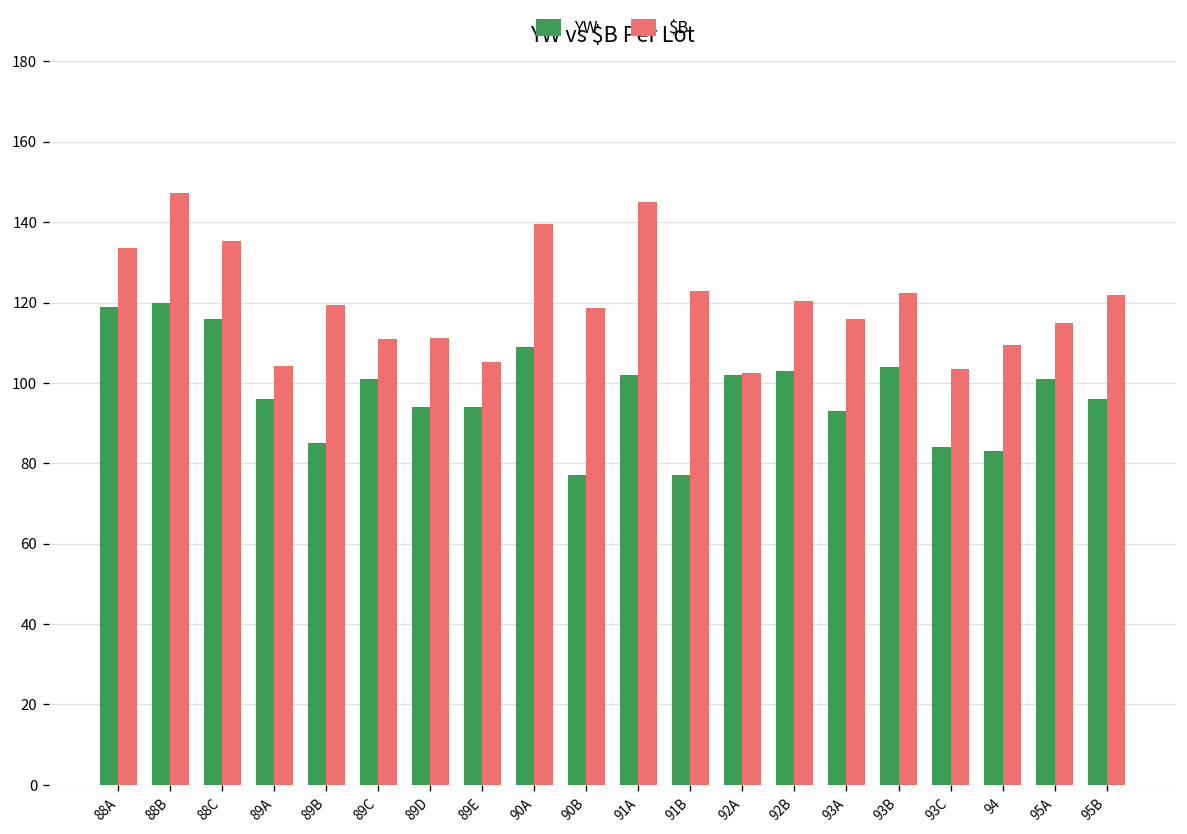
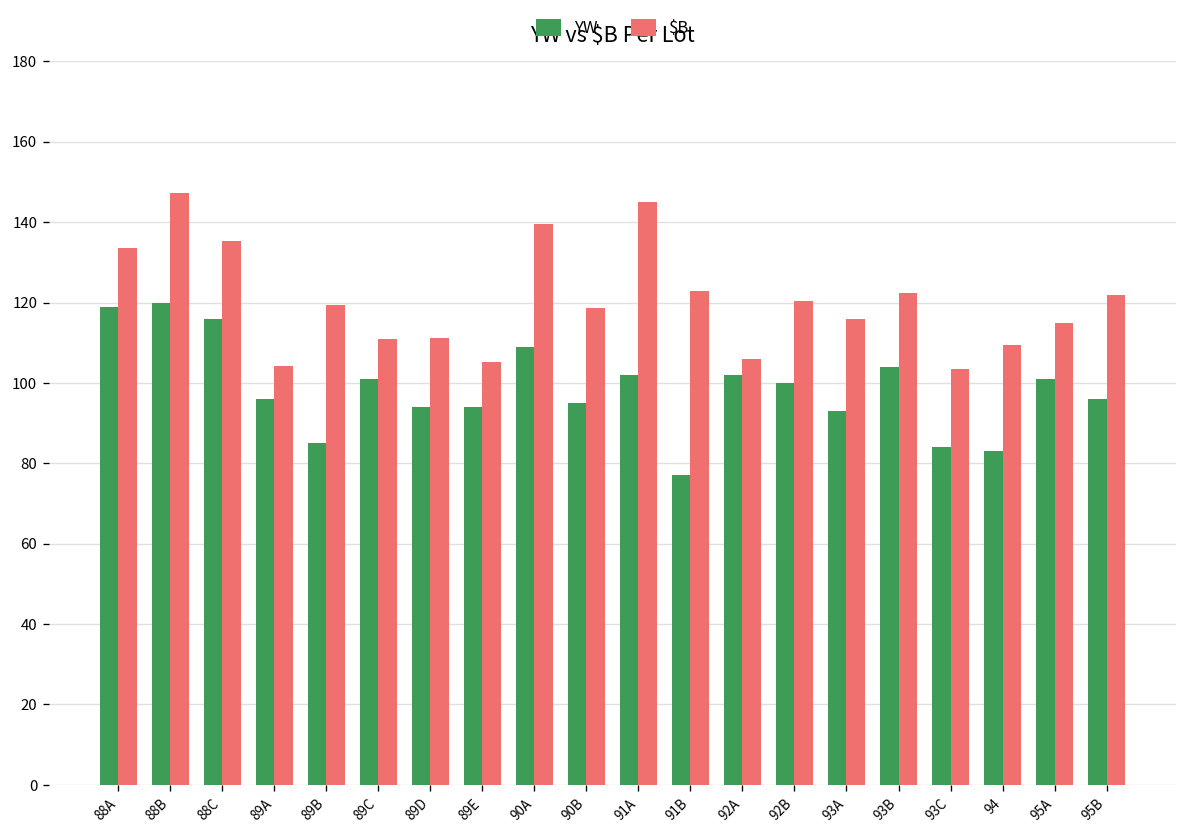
  {
    "YW": {
      "88A": 119,
      "88B": 120,
      "88C": 116,
      "89A": 96,
      "89B": 85,
      "89C": 101,
      "89D": 94,
      "89E": 94,
      "90A": 109,
-     "90B": 77,
+     "90B": 95,
      "91A": 102,
      "91B": 77,
      "92A": 102,
-     "92B": 103,
+     "92B": 100,
      "93A": 93,
      "93B": 104,
      "93C": 84,
      "94": 83,
      "95A": 101,
      "95B": 96
    },
    "$B": {
      "88A": 134,
      "88B": 147,
      "88C": 135,
      "89A": 104,
      "89B": 119,
      "89C": 111,
      "89D": 111,
      "89E": 105,
      "90A": 140,
      "90B": 119,
      "91A": 145,
      "91B": 123,
-     "92A": 103,
+     "92A": 106,
      "92B": 120,
      "93A": 116,
      "93B": 123,
      "93C": 103,
      "94": 110,
      "95A": 115,
      "95B": 122
    }
  }
